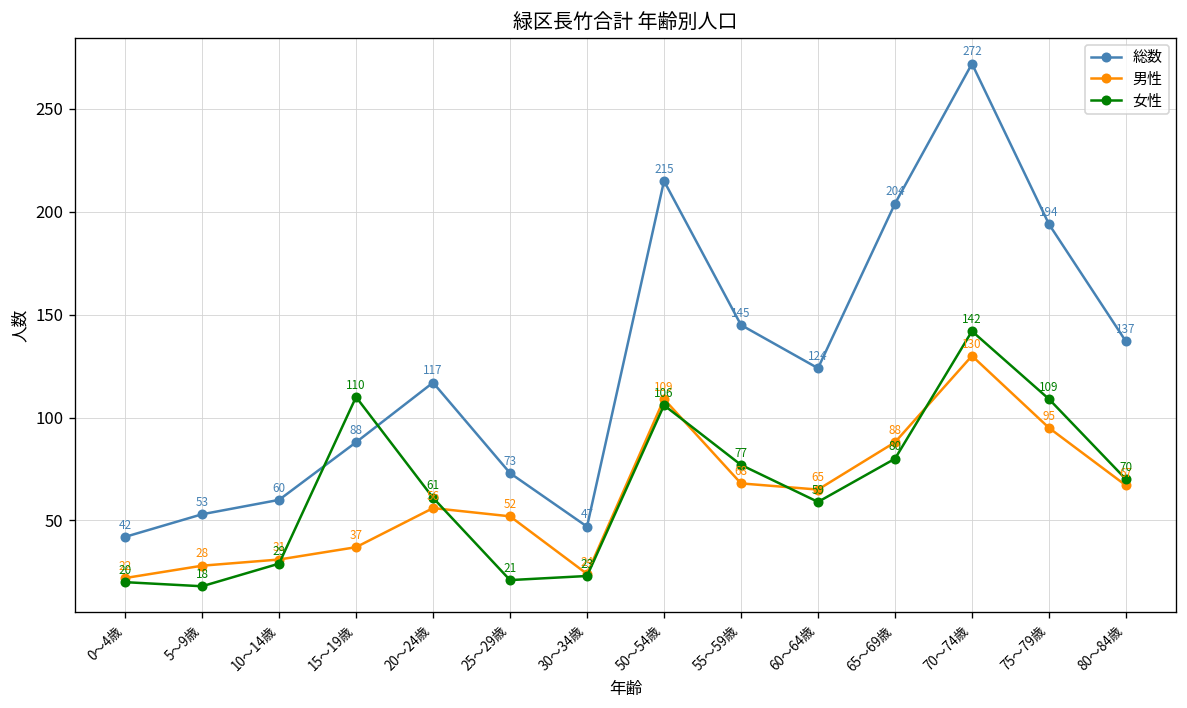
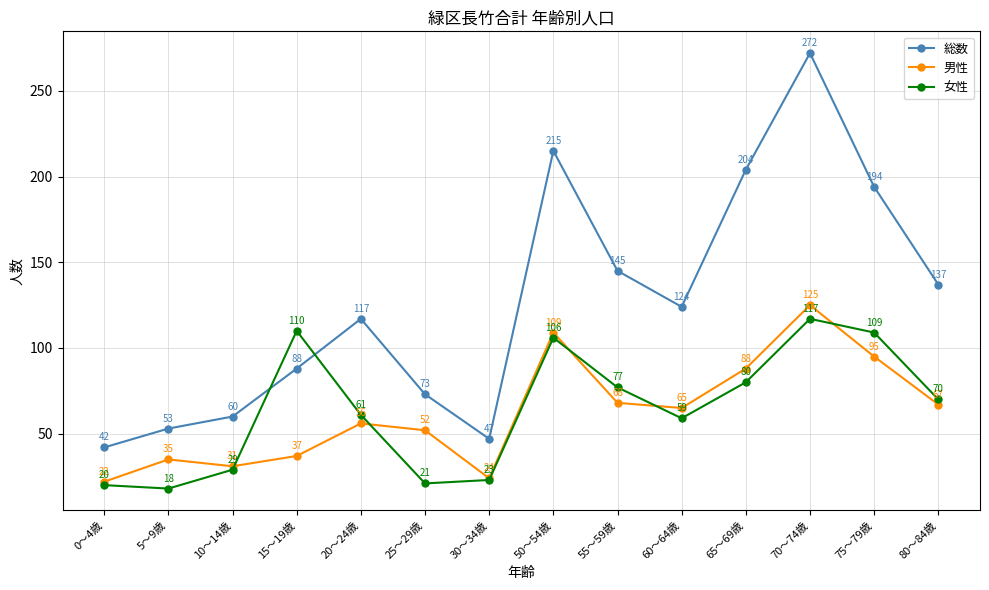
  {
    "総数": {
      "0～4歳": 42,
      "5～9歳": 53,
      "10～14歳": 60,
      "15～19歳": 88,
      "20～24歳": 117,
      "25～29歳": 73,
      "30～34歳": 47,
      "50～54歳": 215,
      "55～59歳": 145,
      "60～64歳": 124,
      "65～69歳": 204,
      "70～74歳": 272,
      "75～79歳": 194,
      "80～84歳": 137
    },
    "男性": {
-     "5～9歳": 28,
+     "5～9歳": 35,
      "15～19歳": 37,
      "25～29歳": 52,
      "60～64歳": 65,
      "65～69歳": 88,
-     "70～74歳": 130,
+     "70～74歳": 125,
      "75～79歳": 95
    },
    "女性": {
      "5～9歳": 18,
      "15～19歳": 110,
      "20～24歳": 61,
      "25～29歳": 21,
      "55～59歳": 77,
-     "70～74歳": 142,
+     "70～74歳": 117,
      "75～79歳": 109
    }
  }
